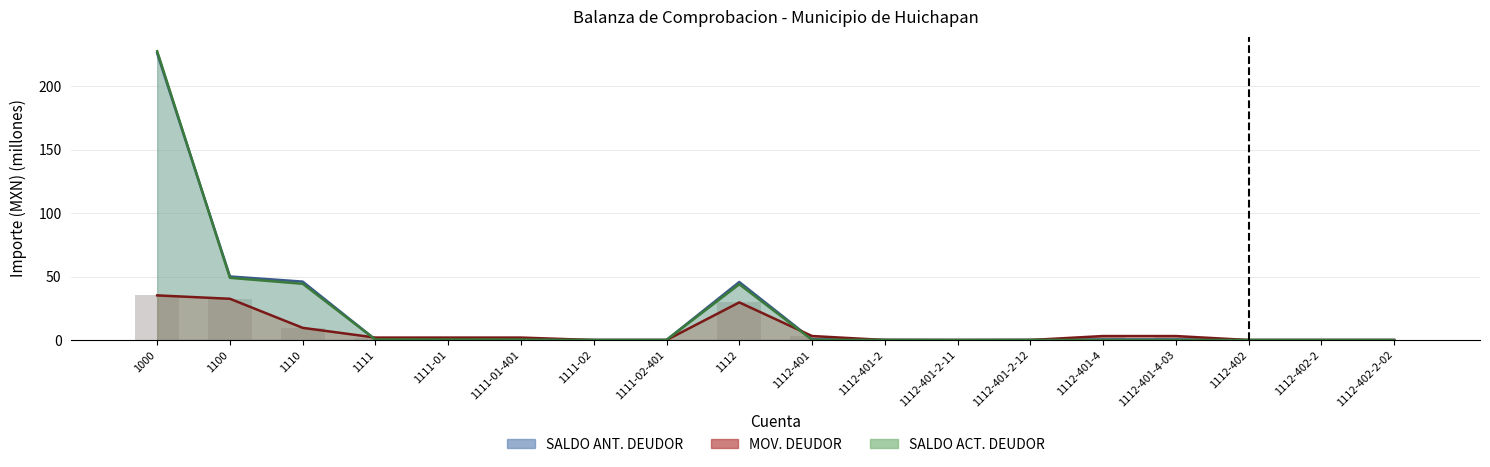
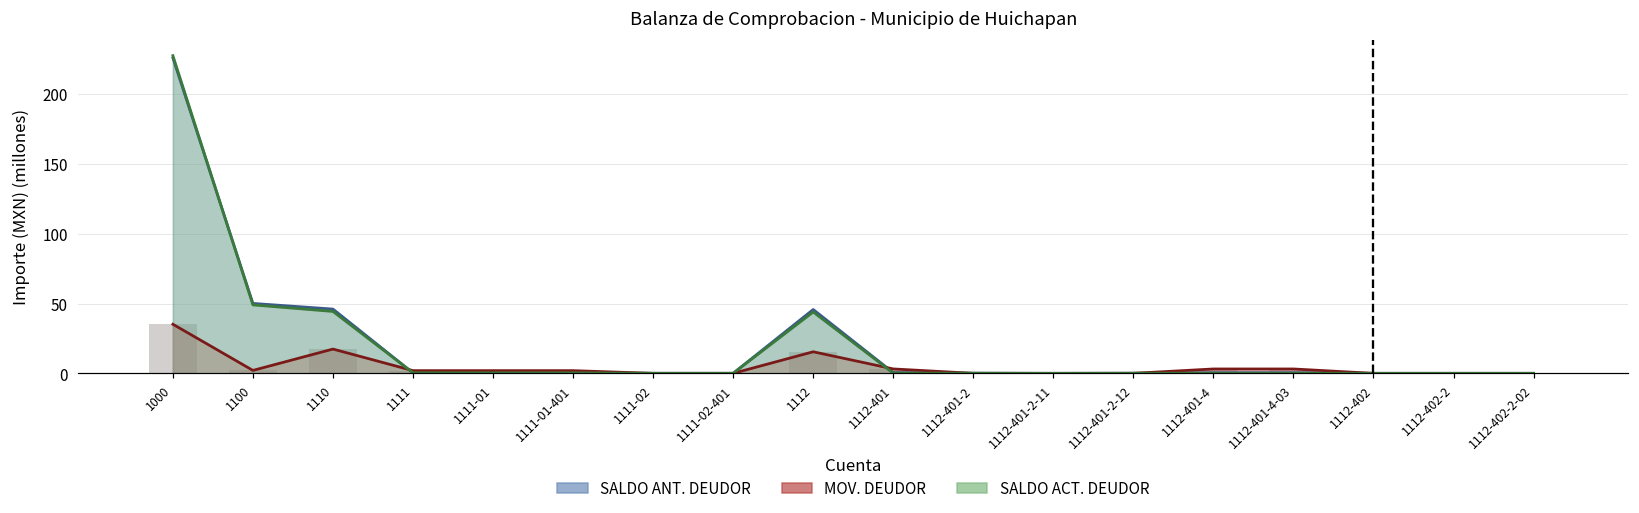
  {
    "MOV. DEUDOR": {
      "1000": 35,
-     "1100": 33,
-     "1110": 10,
+     "1100": 2,
+     "1110": 17,
      "1111-02": 0,
      "1111-02-401": 0,
-     "1112": 30,
+     "1112": 15,
      "1112-401": 3,
      "1112-401-4": 3,
      "1112-401-4-03": 3
    }
  }
